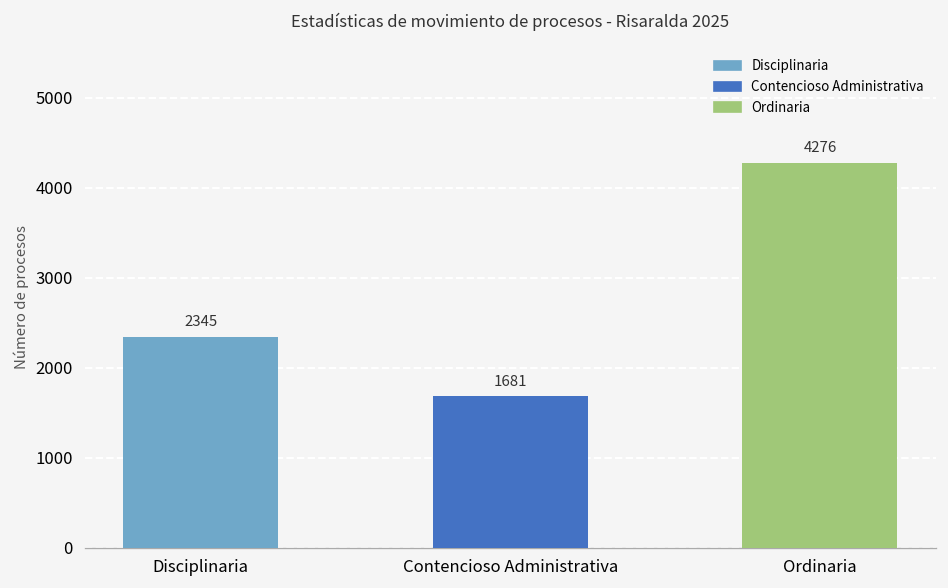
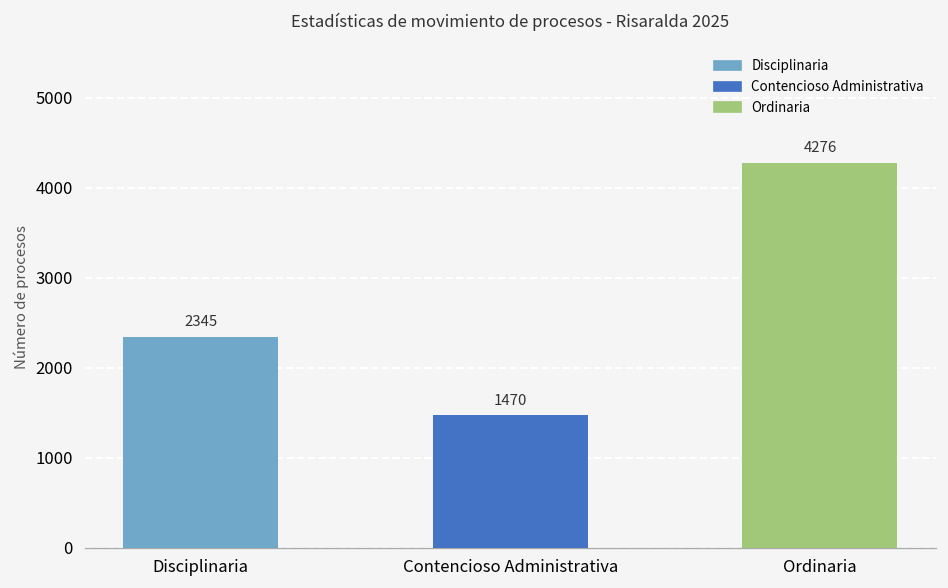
  {
    "Disciplinaria": 2345,
-   "Contencioso Administrativa": 1681,
+   "Contencioso Administrativa": 1470,
    "Ordinaria": 4276
  }
